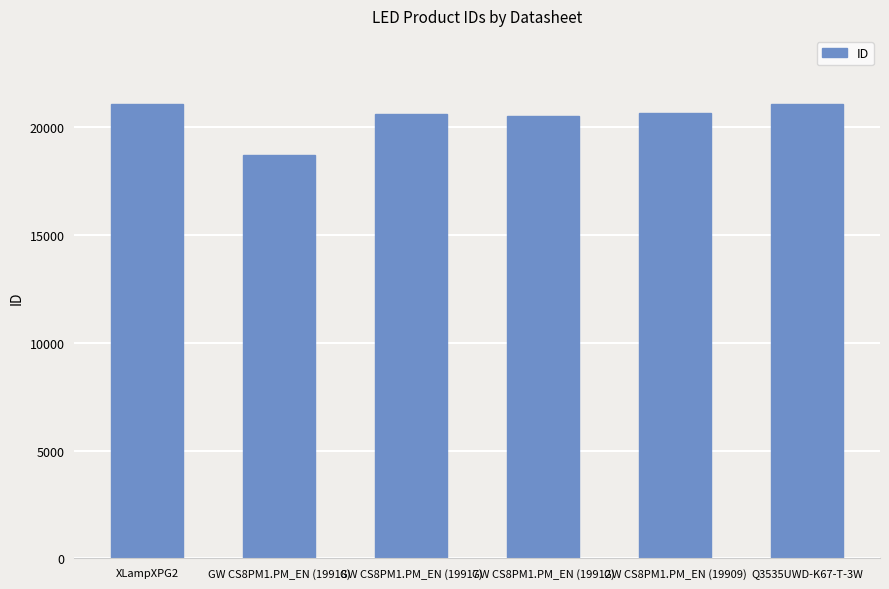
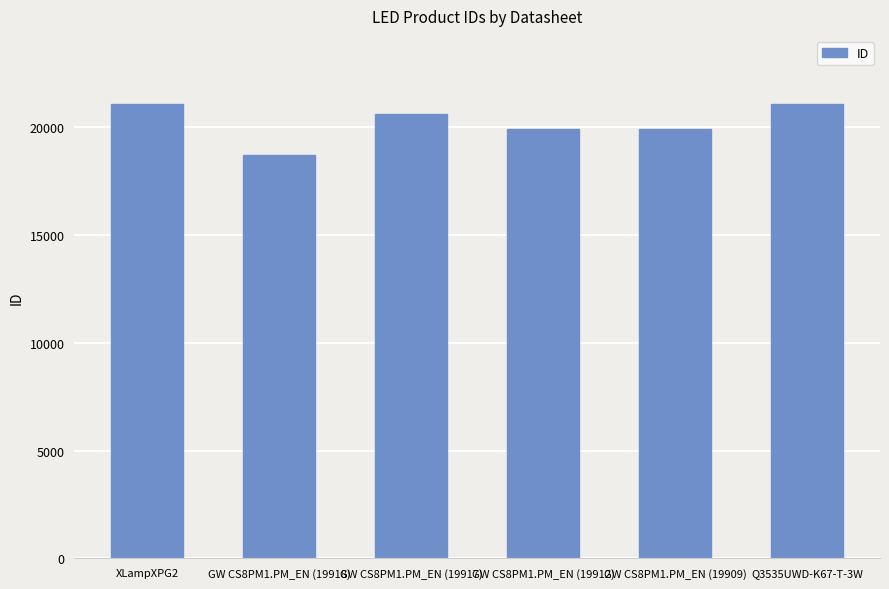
  {
    "XLampXPG2": 21100,
    "GW CS8PM1.PM_EN (19918)": 18700,
    "GW CS8PM1.PM_EN (19917)": 20600,
-   "GW CS8PM1.PM_EN (19912)": 20500,
-   "GW CS8PM1.PM_EN (19909)": 20700,
+   "GW CS8PM1.PM_EN (19912)": 19900,
+   "GW CS8PM1.PM_EN (19909)": 19900,
    "Q3535UWD-K67-T-3W": 21100
  }
